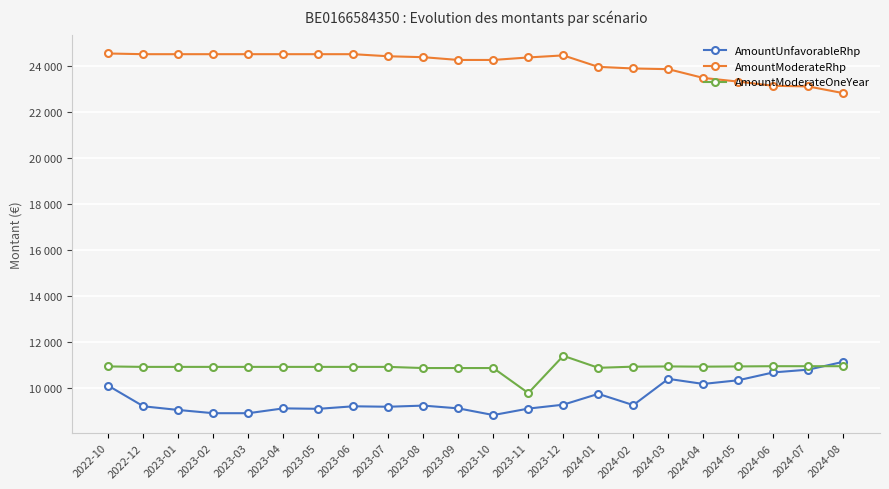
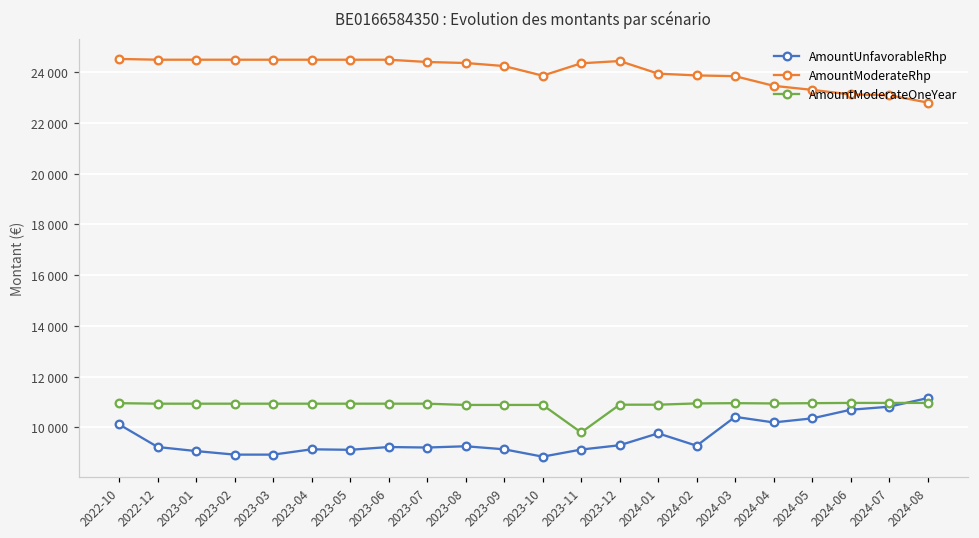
  {
    "AmountUnfavorableRhp": {
      "2022-10": 10100,
      "2022-12": 9200,
      "2023-01": 9100,
      "2023-02": 8900,
      "2023-03": 8900,
      "2023-04": 9100,
      "2023-05": 9100,
      "2023-06": 9200,
      "2023-07": 9200,
      "2023-08": 9300,
      "2023-09": 9100,
      "2023-10": 8800,
      "2023-11": 9100,
      "2023-12": 9300,
      "2024-01": 9800,
      "2024-02": 9300,
      "2024-03": 10400,
      "2024-04": 10200,
      "2024-05": 10400,
      "2024-06": 10700,
      "2024-07": 10800,
      "2024-08": 11200
    },
    "AmountModerateRhp": {
      "2022-10": 24500,
      "2022-12": 24500,
      "2023-01": 24500,
      "2023-02": 24500,
      "2023-03": 24500,
      "2023-04": 24500,
      "2023-05": 24500,
      "2023-06": 24500,
      "2023-07": 24400,
      "2023-08": 24400,
      "2023-09": 24300,
-     "2023-10": 24300,
+     "2023-10": 23900,
      "2023-11": 24400,
      "2023-12": 24400,
      "2024-01": 24000,
      "2024-02": 23900,
      "2024-03": 23900,
      "2024-04": 23500,
      "2024-05": 23300,
      "2024-06": 23100,
      "2024-07": 23100,
      "2024-08": 22800
    },
    "AmountModerateOneYear": {
      "2022-10": 11000,
      "2022-12": 10900,
      "2023-01": 10900,
      "2023-02": 10900,
      "2023-03": 10900,
      "2023-04": 10900,
      "2023-05": 10900,
      "2023-06": 10900,
      "2023-07": 10900,
      "2023-08": 10900,
      "2023-09": 10900,
      "2023-10": 10900,
      "2023-11": 9800,
-     "2023-12": 11400,
+     "2023-12": 10900,
      "2024-01": 10900,
      "2024-02": 10900,
      "2024-03": 11000,
      "2024-04": 10900,
      "2024-05": 11000,
      "2024-06": 11000,
      "2024-07": 11000,
      "2024-08": 11000
    }
  }
